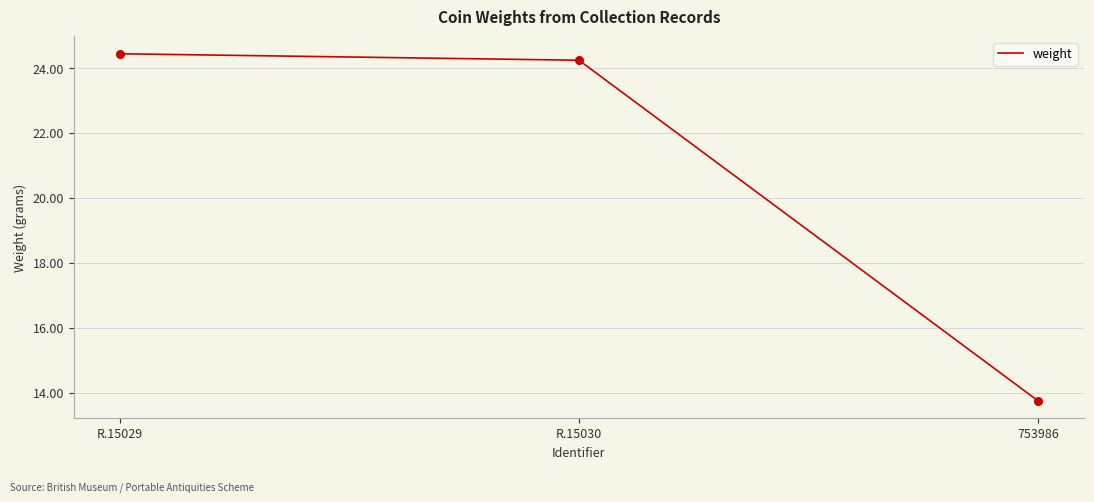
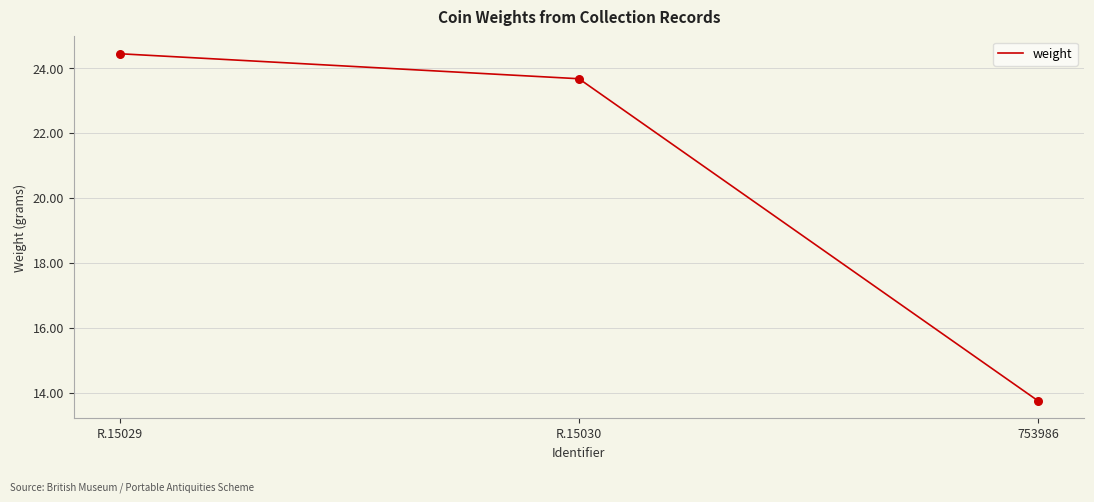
  {
    "R.15029": 24.4,
-   "R.15030": 24.2,
+   "R.15030": 23.7,
    "753986": 13.8
  }
